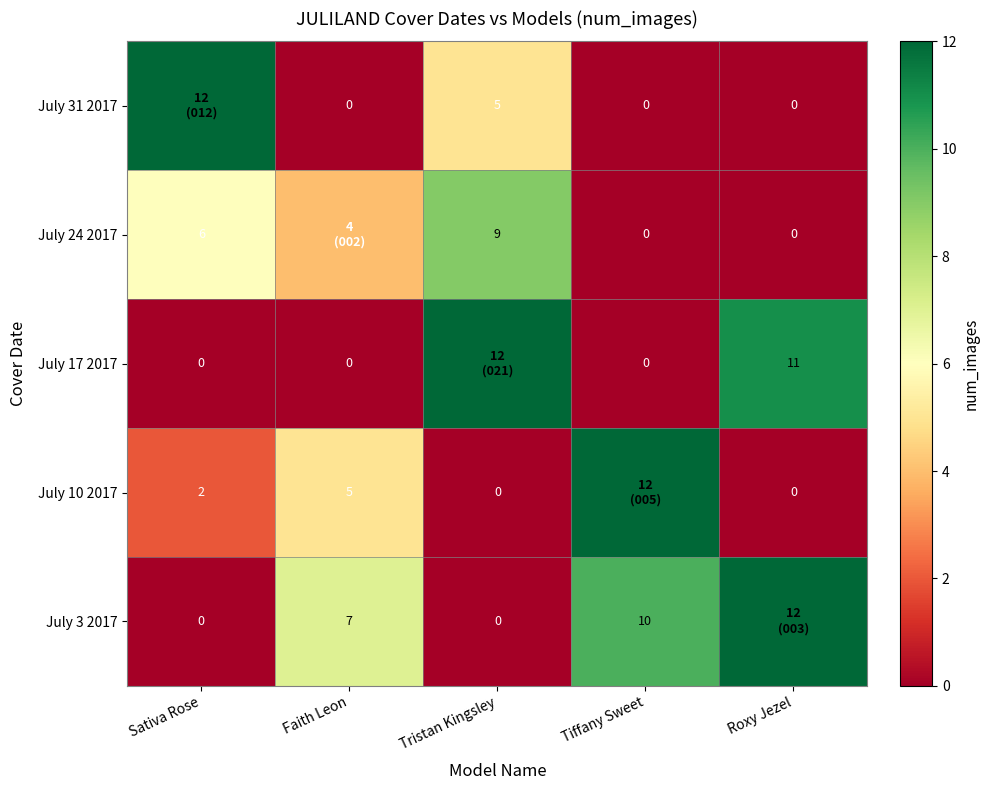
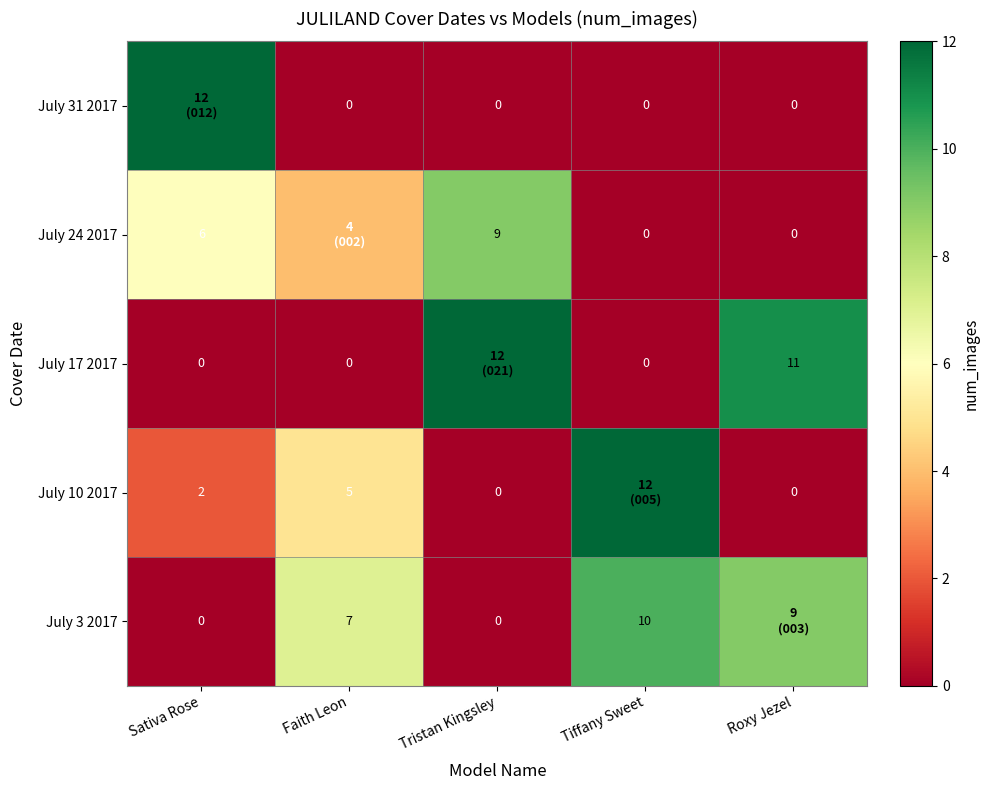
  {
    "July 31 2017": {
      "Faith Leon": 0,
-     "Tristan Kingsley": 5,
+     "Tristan Kingsley": 0,
      "Tiffany Sweet": 0,
      "Roxy Jezel": 0
    },
    "July 24 2017": {
      "Sativa Rose": 6,
      "Tristan Kingsley": 9,
      "Tiffany Sweet": 0,
      "Roxy Jezel": 0
    },
    "July 17 2017": {
      "Sativa Rose": 0,
      "Faith Leon": 0,
      "Tiffany Sweet": 0,
      "Roxy Jezel": 11
    },
    "July 10 2017": {
      "Sativa Rose": 2,
      "Faith Leon": 5,
      "Tristan Kingsley": 0,
      "Roxy Jezel": 0
    },
    "July 3 2017": {
      "Sativa Rose": 0,
      "Faith Leon": 7,
      "Tristan Kingsley": 0,
      "Tiffany Sweet": 10,
-     "Roxy Jezel": 12
+     "Roxy Jezel": 9
    }
  }
